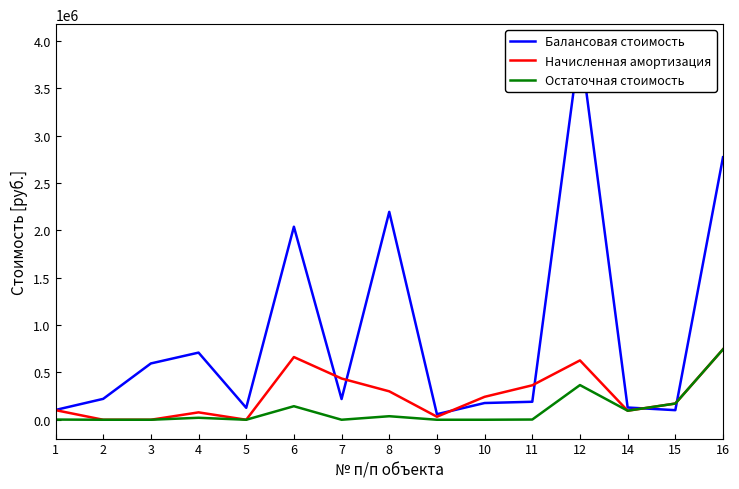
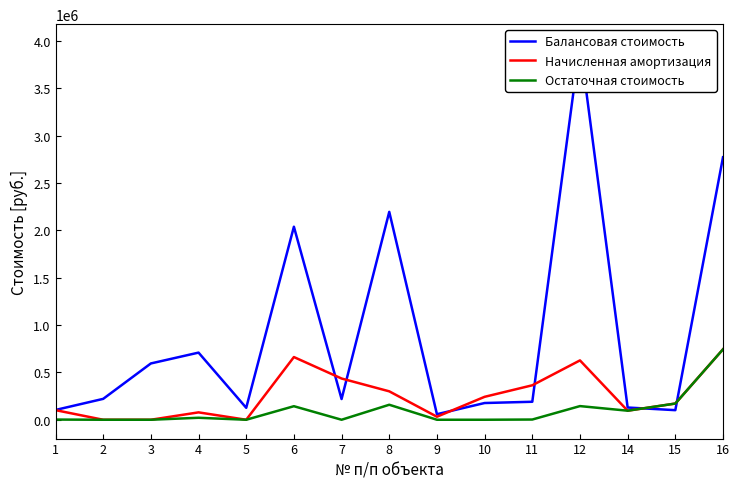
  {
    "Балансовая стоимость": {
      "2": 200000,
      "3": 600000,
      "4": 700000,
      "5": 100000,
      "6": 2000000,
      "7": 200000,
      "8": 2200000,
      "10": 200000,
      "11": 200000,
      "14": 100000,
      "15": 100000,
      "16": 2800000
    },
    "Начисленная амортизация": {
      "4": 100000,
      "6": 700000,
      "7": 400000,
      "8": 300000,
      "10": 200000,
      "11": 400000,
      "12": 600000
    },
    "Остаточная стоимость": {
      "1": 0,
      "4": 0,
      "6": 100000,
      "7": 0,
-     "8": 0,
+     "8": 200000,
      "9": 0,
      "10": 0,
      "11": 0,
-     "12": 400000
+     "12": 100000
    }
  }
